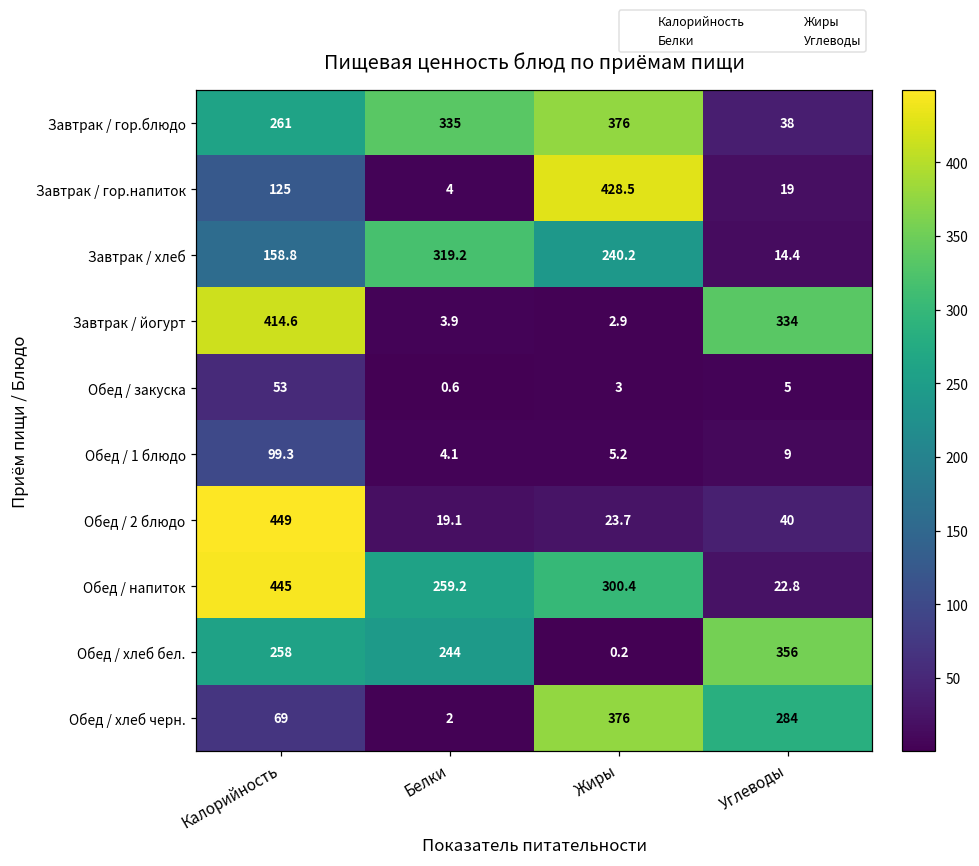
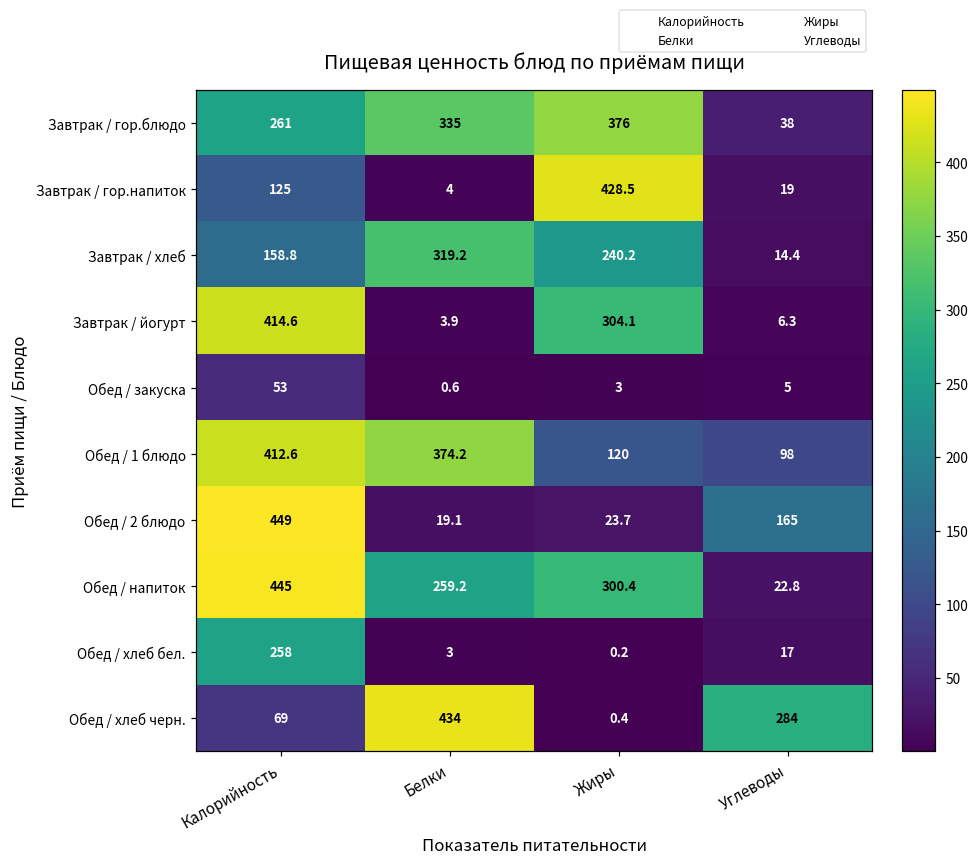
  {
    "Завтрак / гор.блюдо": {
      "Калорийность": 261,
      "Белки": 335,
      "Жиры": 376,
      "Углеводы": 38
    },
    "Завтрак / гор.напиток": {
      "Калорийность": 125,
      "Белки": 4,
      "Жиры": 428.5,
      "Углеводы": 19
    },
    "Завтрак / хлеб": {
      "Калорийность": 158.8,
      "Белки": 319.2,
      "Жиры": 240.2,
      "Углеводы": 14.4
    },
    "Завтрак / йогурт": {
      "Калорийность": 414.6,
      "Белки": 3.9,
-     "Жиры": 2.9,
-     "Углеводы": 334
+     "Жиры": 304.1,
+     "Углеводы": 6.3
    },
    "Обед / закуска": {
      "Калорийность": 53,
      "Белки": 0.6,
      "Жиры": 3,
      "Углеводы": 5
    },
    "Обед / 1 блюдо": {
-     "Калорийность": 99.3,
-     "Белки": 4.1,
-     "Жиры": 5.2,
-     "Углеводы": 9
+     "Калорийность": 412.6,
+     "Белки": 374.2,
+     "Жиры": 120,
+     "Углеводы": 98
    },
    "Обед / 2 блюдо": {
      "Калорийность": 449,
      "Белки": 19.1,
      "Жиры": 23.7,
-     "Углеводы": 40
+     "Углеводы": 165
    },
    "Обед / напиток": {
      "Калорийность": 445,
      "Белки": 259.2,
      "Жиры": 300.4,
      "Углеводы": 22.8
    },
    "Обед / хлеб бел.": {
      "Калорийность": 258,
-     "Белки": 244,
+     "Белки": 3,
      "Жиры": 0.2,
-     "Углеводы": 356
+     "Углеводы": 17
    },
    "Обед / хлеб черн.": {
      "Калорийность": 69,
-     "Белки": 2,
-     "Жиры": 376,
+     "Белки": 434,
+     "Жиры": 0.4,
      "Углеводы": 284
    }
  }
